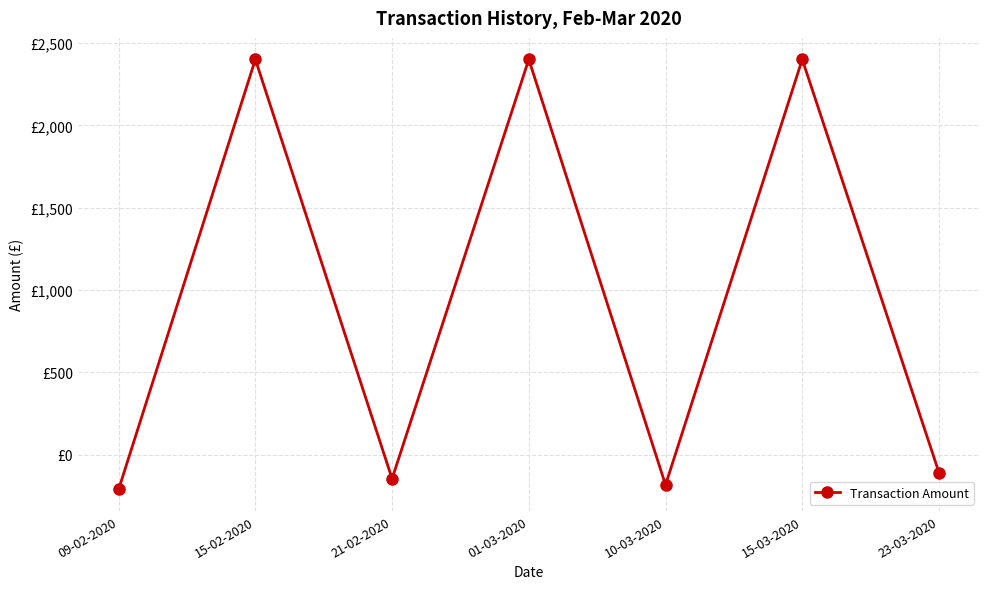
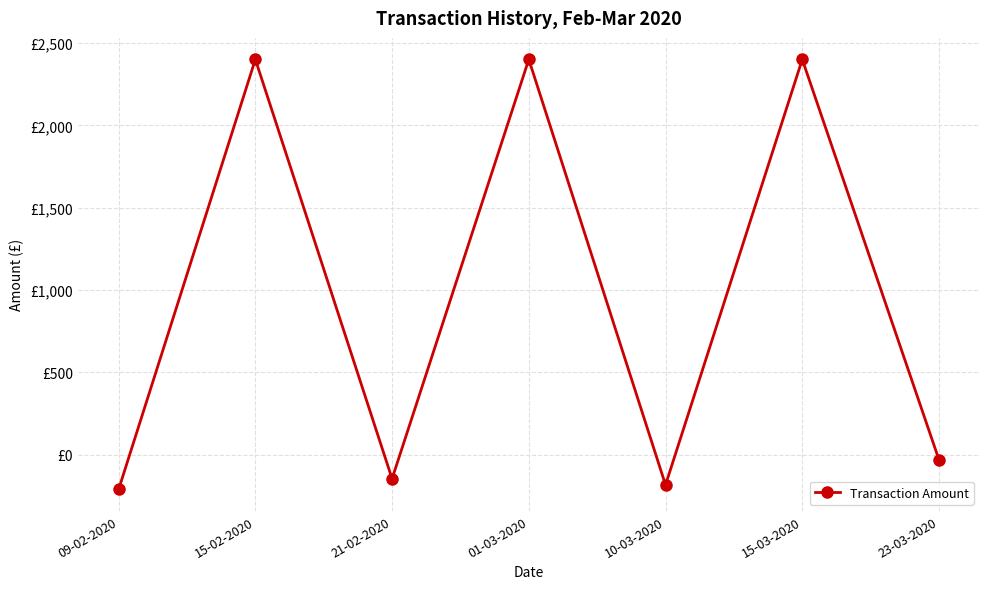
  {
    "09-02-2020": "£-210",
    "15-02-2020": "£2,400",
    "21-02-2020": "£-150",
    "01-03-2020": "£2,400",
    "10-03-2020": "£-180",
    "15-03-2020": "£2,400",
-   "23-03-2020": "£-110"
+   "23-03-2020": "£-30"
  }
